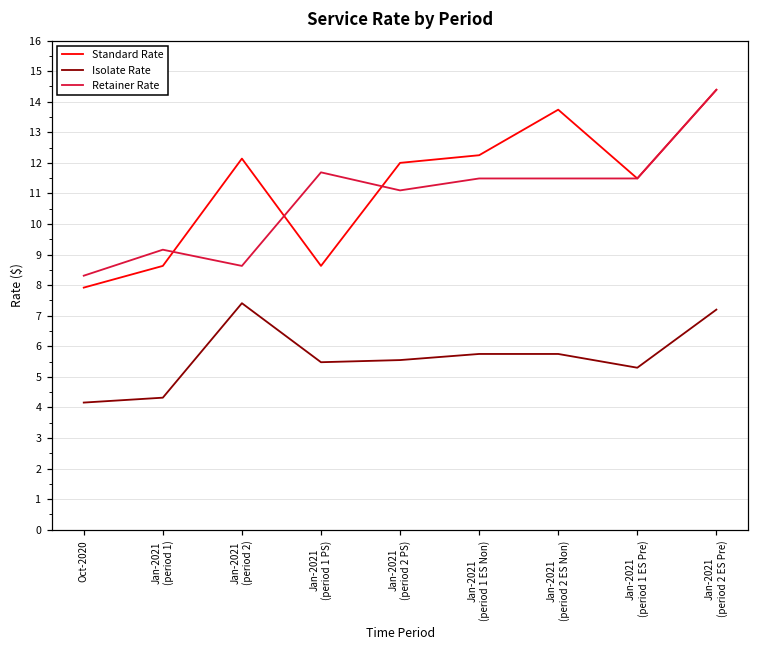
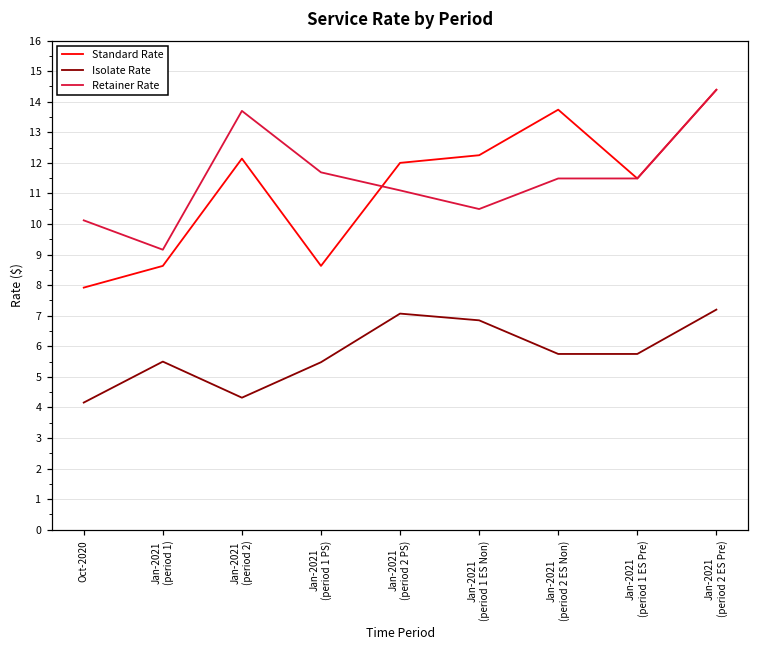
  {
    "Standard Rate": {
      "Oct-2020": 7.9,
      "Jan-2021 (period 1)": 8.6,
      "Jan-2021 (period 2)": 12.1,
      "Jan-2021 (period 1 PS)": 8.6,
      "Jan-2021 (period 2 PS)": 12.0,
      "Jan-2021 (period 1 ES Non)": 12.3,
      "Jan-2021 (period 2 ES Non)": 13.7
    },
    "Isolate Rate": {
      "Oct-2020": 4.2,
-     "Jan-2021 (period 1)": 4.3,
-     "Jan-2021 (period 2)": 7.4,
+     "Jan-2021 (period 1)": 5.5,
+     "Jan-2021 (period 2)": 4.3,
      "Jan-2021 (period 1 PS)": 5.5,
-     "Jan-2021 (period 2 PS)": 5.6,
-     "Jan-2021 (period 1 ES Non)": 5.8,
+     "Jan-2021 (period 2 PS)": 7.1,
+     "Jan-2021 (period 1 ES Non)": 6.9,
      "Jan-2021 (period 2 ES Non)": 5.8,
-     "Jan-2021 (period 1 ES Pre)": 5.3,
+     "Jan-2021 (period 1 ES Pre)": 5.8,
      "Jan-2021 (period 2 ES Pre)": 7.2
    },
    "Retainer Rate": {
-     "Oct-2020": 8.3,
+     "Oct-2020": 10.1,
      "Jan-2021 (period 1)": 9.2,
-     "Jan-2021 (period 2)": 8.6,
+     "Jan-2021 (period 2)": 13.7,
      "Jan-2021 (period 1 PS)": 11.7,
      "Jan-2021 (period 2 PS)": 11.1,
-     "Jan-2021 (period 1 ES Non)": 11.5,
+     "Jan-2021 (period 1 ES Non)": 10.5,
      "Jan-2021 (period 2 ES Non)": 11.5
    }
  }
